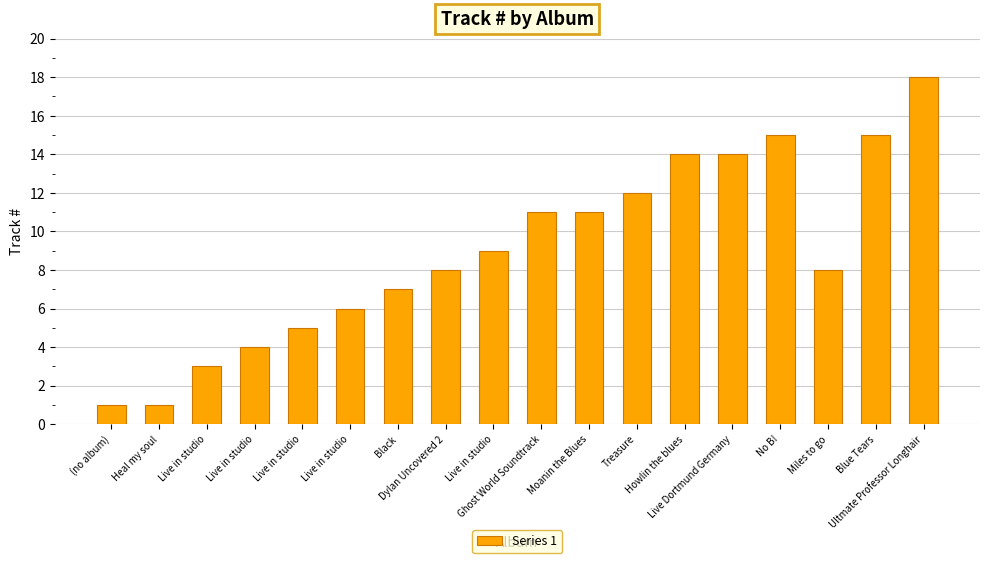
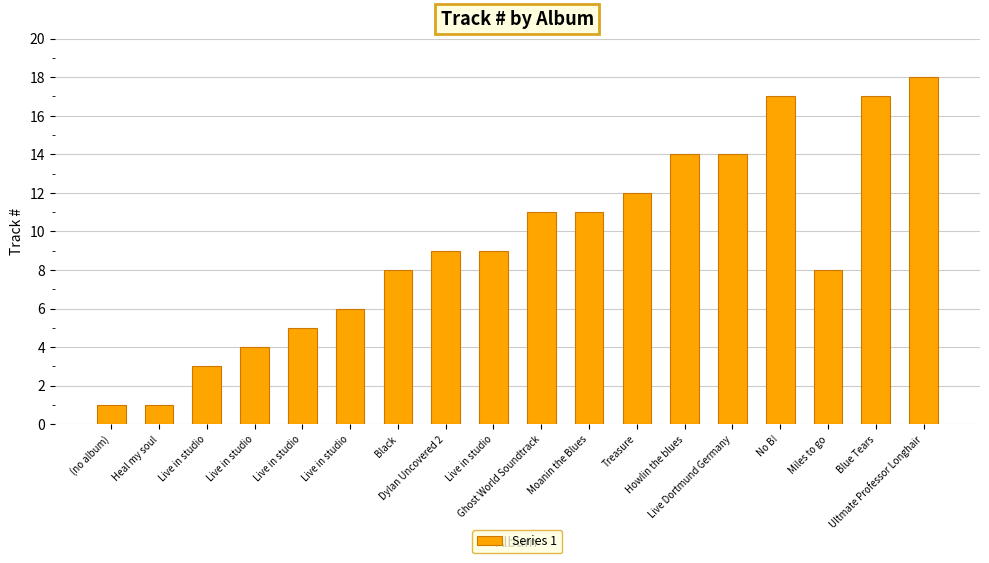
  {
    "(no album)": 1,
    "Heal my soul": 1,
-   "Black": 7,
-   "Dylan Uncovered 2": 8,
+   "Black": 8,
+   "Dylan Uncovered 2": 9,
    "Ghost World Soundtrack": 11,
    "Moanin the Blues": 11,
    "Treasure": 12,
    "Howlin the blues": 14,
    "Live Dortmund Germany": 14,
-   "No B!": 15,
+   "No B!": 17,
    "Miles to go": 8,
-   "Blue Tears": 15,
+   "Blue Tears": 17,
    "Ultmate Professor Longhair": 18
  }
